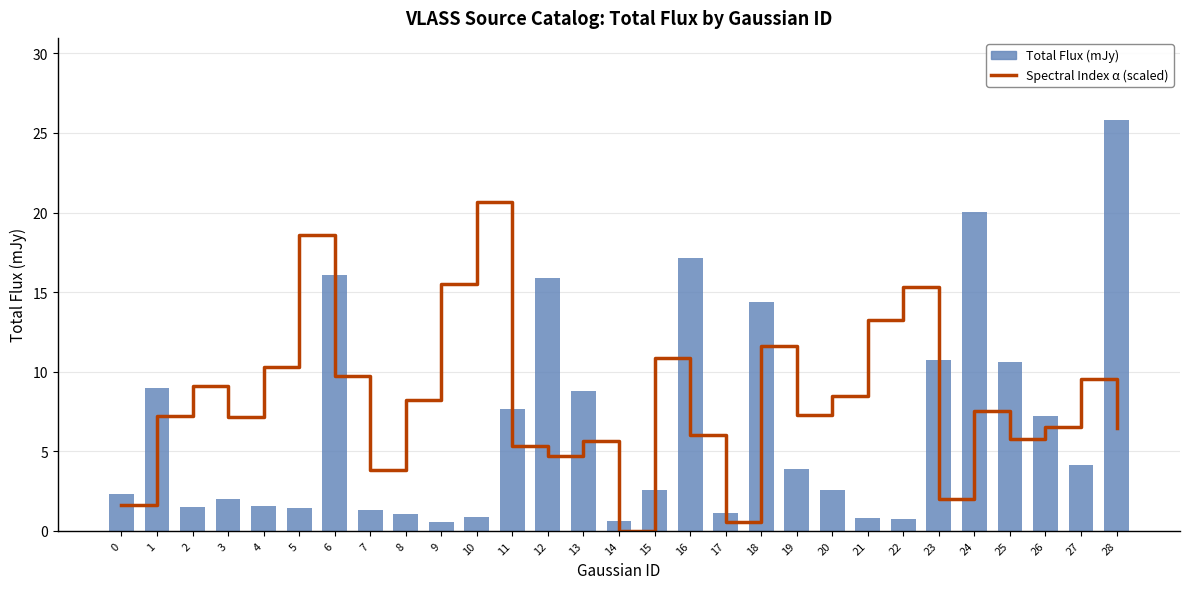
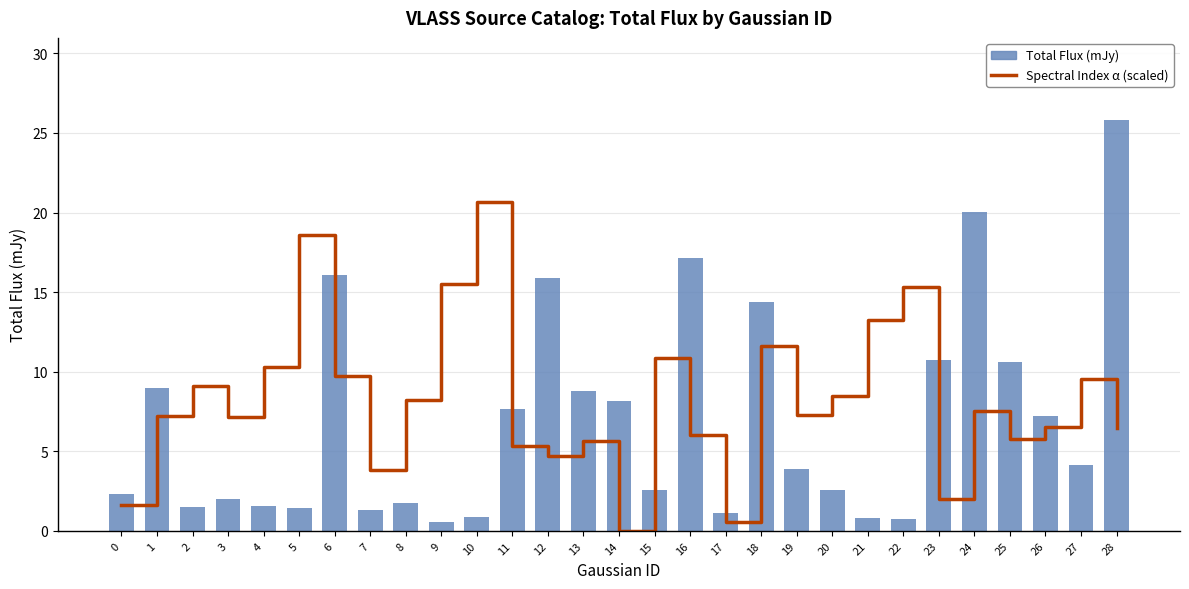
  {
    "Spectral Index α (scaled)": {
      "0": 1.6,
      "1": 7.2,
      "2": 9.1,
      "3": 7.2,
      "4": 10.3,
      "5": 18.6,
      "6": 9.8,
      "7": 3.8,
      "8": 8.2,
      "9": 15.5,
      "10": 20.7,
      "11": 5.3,
      "12": 4.7,
      "13": 5.7,
      "14": 0.0,
      "15": 10.9,
      "16": 6.0,
      "17": 0.5,
      "18": 11.6,
      "19": 7.2,
      "20": 8.4,
      "21": 13.3,
      "22": 15.4,
      "23": 2.0,
      "24": 7.5,
      "25": 5.8,
      "26": 6.5,
      "27": 9.6,
      "28": 6.5
    },
    "Total Flux (mJy)": {
      "0": 2.3,
      "1": 9.0,
      "2": 1.5,
      "3": 2.0,
      "4": 1.5,
      "5": 1.4,
      "6": 16.1,
      "7": 1.3,
-     "8": 1.1,
+     "8": 1.8,
      "9": 0.5,
      "10": 0.9,
      "11": 7.7,
      "12": 15.9,
      "13": 8.8,
-     "14": 0.6,
+     "14": 8.1,
      "15": 2.6,
      "16": 17.1,
      "17": 1.1,
      "18": 14.4,
      "19": 3.9,
      "20": 2.6,
      "21": 0.8,
      "22": 0.7,
      "23": 10.7,
      "24": 20.1,
      "25": 10.6,
      "26": 7.2,
      "27": 4.1,
      "28": 25.8
    }
  }
